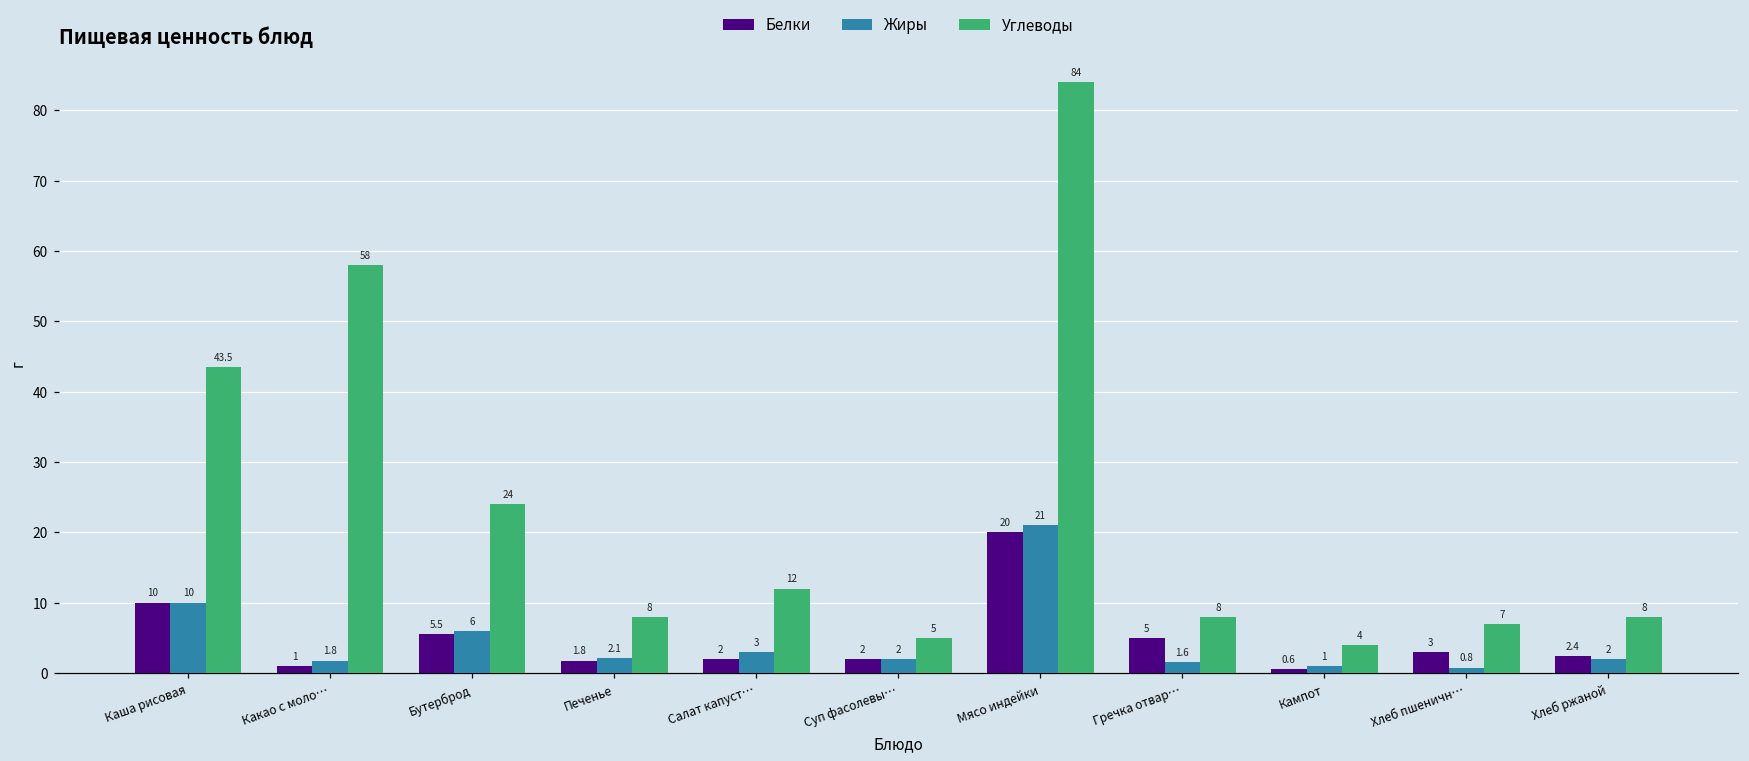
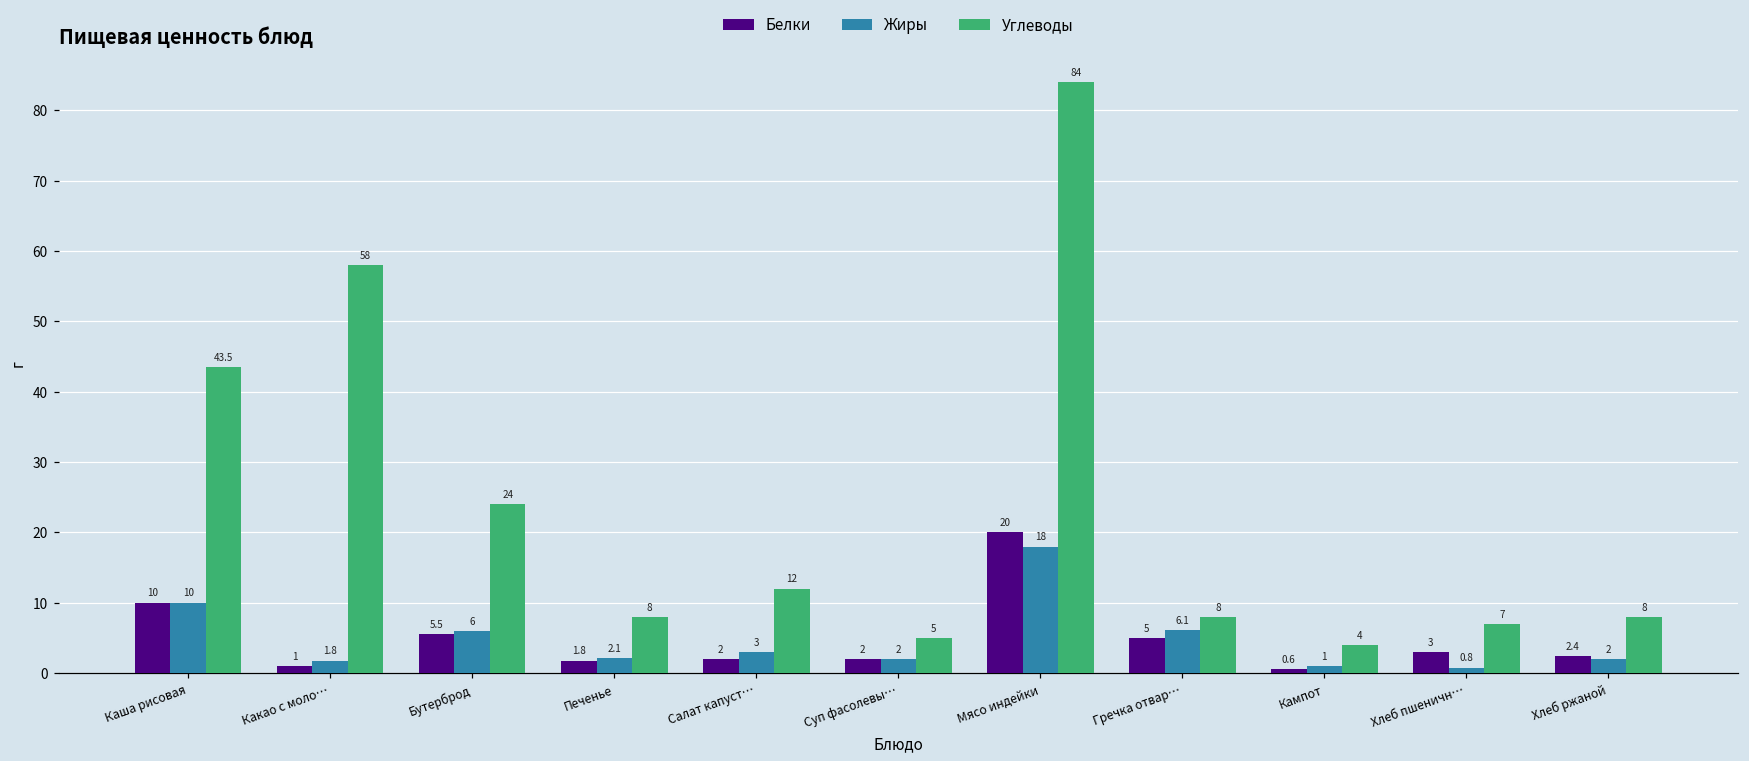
  {
    "Белки": {
      "Каша рисовая": 10,
      "Какао с моло…": 1,
      "Бутерброд": 5.5,
      "Печенье": 1.8,
      "Салат капуст…": 2,
      "Суп фасолевы…": 2,
      "Мясо индейки": 20,
      "Гречка отвар…": 5,
      "Кампот": 0.6,
      "Хлеб пшеничн…": 3,
      "Хлеб ржаной": 2.4
    },
    "Жиры": {
      "Каша рисовая": 10,
      "Какао с моло…": 1.8,
      "Бутерброд": 6,
      "Печенье": 2.1,
      "Салат капуст…": 3,
      "Суп фасолевы…": 2,
-     "Мясо индейки": 21,
-     "Гречка отвар…": 1.6,
+     "Мясо индейки": 18,
+     "Гречка отвар…": 6.1,
      "Кампот": 1,
      "Хлеб пшеничн…": 0.8,
      "Хлеб ржаной": 2
    },
    "Углеводы": {
      "Каша рисовая": 43.5,
      "Какао с моло…": 58,
      "Бутерброд": 24,
      "Печенье": 8,
      "Салат капуст…": 12,
      "Суп фасолевы…": 5,
      "Мясо индейки": 84,
      "Гречка отвар…": 8,
      "Кампот": 4,
      "Хлеб пшеничн…": 7,
      "Хлеб ржаной": 8
    }
  }
